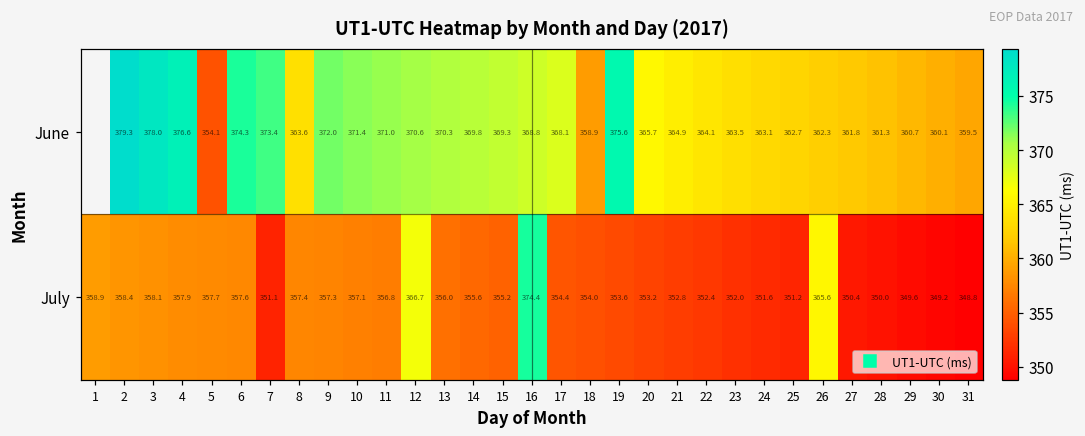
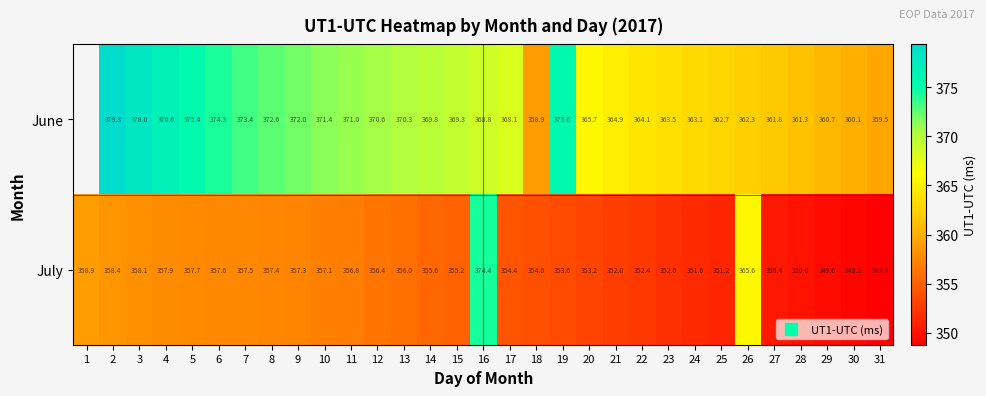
  {
    "June": {
      "2": 379.3,
      "3": 378.0,
      "4": 376.6,
-     "5": 354.1,
+     "5": 375.4,
      "6": 374.3,
      "7": 373.4,
-     "8": 363.6,
+     "8": 372.6,
      "9": 372.0,
      "10": 371.4,
      "11": 371.0,
      "12": 370.6,
      "13": 370.3,
      "14": 369.8,
      "15": 369.3,
      "16": 368.8,
      "17": 368.1,
      "18": 358.9,
      "19": 375.6,
      "20": 365.7,
      "21": 364.9,
      "22": 364.1,
      "23": 363.5,
      "24": 363.1,
      "25": 362.7,
      "26": 362.3,
      "27": 361.8,
      "28": 361.3,
      "29": 360.7,
      "30": 360.1,
      "31": 359.5
    },
    "July": {
      "1": 358.9,
      "2": 358.4,
      "3": 358.1,
      "4": 357.9,
      "5": 357.7,
      "6": 357.6,
-     "7": 351.1,
+     "7": 357.5,
      "8": 357.4,
      "9": 357.3,
      "10": 357.1,
      "11": 356.8,
-     "12": 366.7,
+     "12": 356.4,
      "13": 356.0,
      "14": 355.6,
      "15": 355.2,
      "16": 374.4,
      "17": 354.4,
      "18": 354.0,
      "19": 353.6,
      "20": 353.2,
      "21": 352.8,
      "22": 352.4,
      "23": 352.0,
      "24": 351.6,
      "25": 351.2,
      "26": 365.6,
      "27": 350.4,
      "28": 350.0,
      "29": 349.6,
      "30": 349.2,
      "31": 348.8
    }
  }
